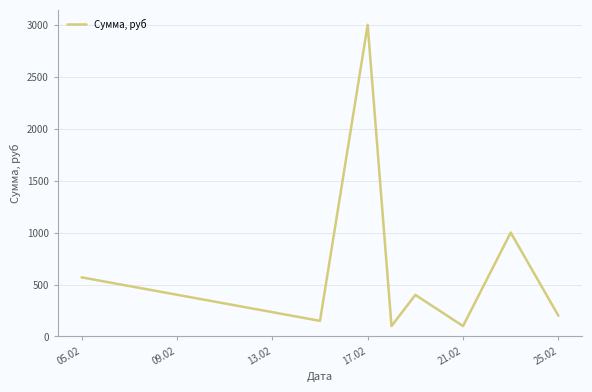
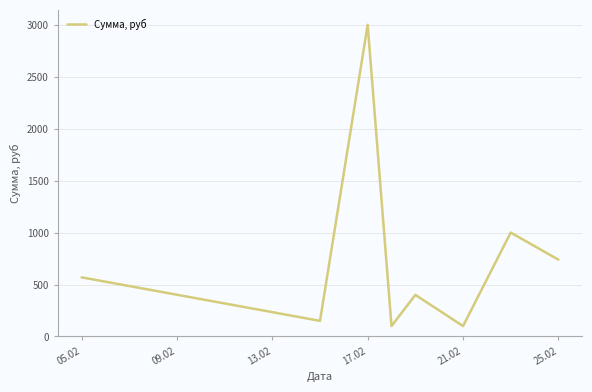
  {
    "05.02": 570,
    "17.02": 3000,
    "21.02": 100,
-   "25.02": 200
+   "25.02": 740
  }
